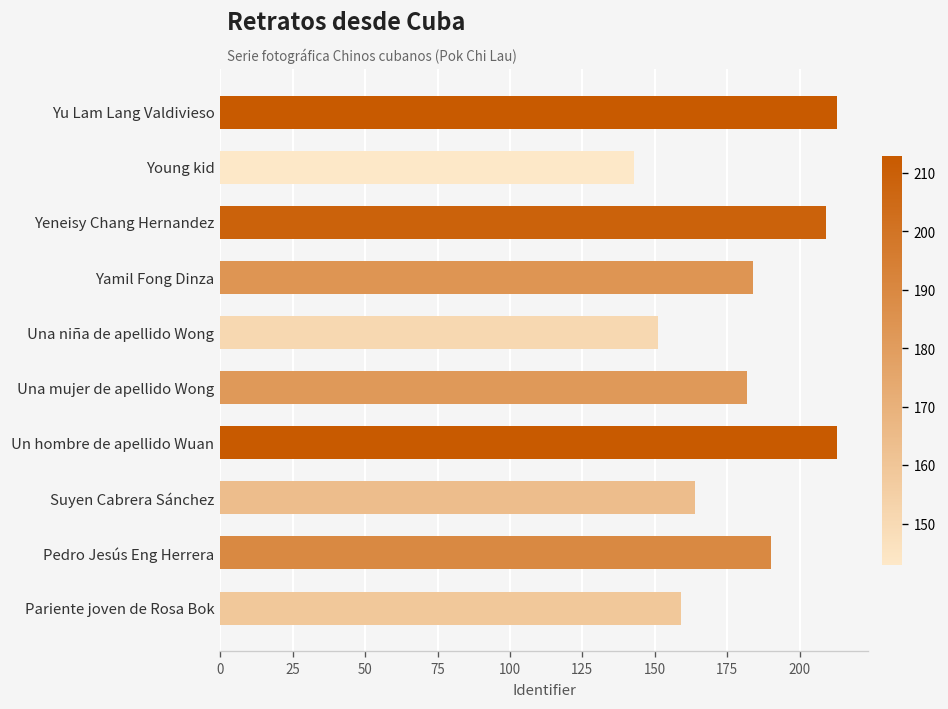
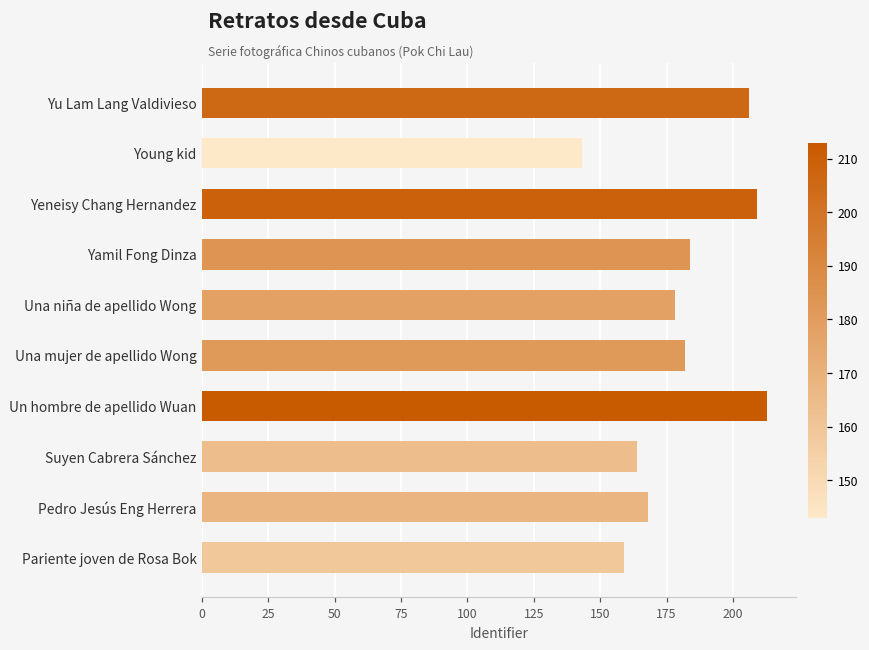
  {
-   "Yu Lam Lang Valdivieso": 213,
+   "Yu Lam Lang Valdivieso": 206,
    "Young kid": 143,
    "Yeneisy Chang Hernandez": 209,
    "Yamil Fong Dinza": 184,
-   "Una niña de apellido Wong": 151,
+   "Una niña de apellido Wong": 178,
    "Una mujer de apellido Wong": 182,
    "Un hombre de apellido Wuan": 213,
    "Suyen Cabrera Sánchez": 164,
-   "Pedro Jesús Eng Herrera": 190,
+   "Pedro Jesús Eng Herrera": 168,
    "Pariente joven de Rosa Bok": 159
  }
